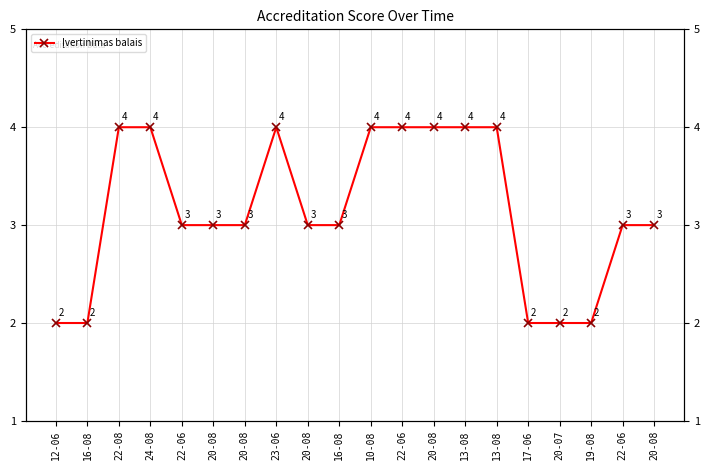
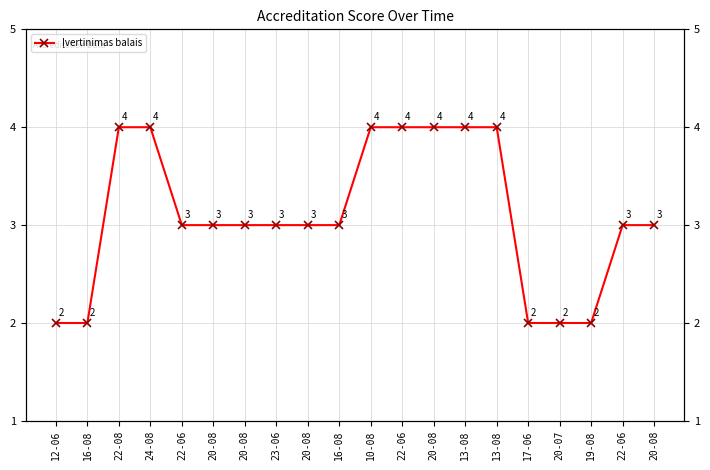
  {
    "12-06": 2,
    "22-08": 4,
    "24-08": 4,
-   "23-06": 4,
+   "23-06": 3,
    "10-08": 4,
    "17-06": 2,
    "20-07": 2,
    "19-08": 2
  }
